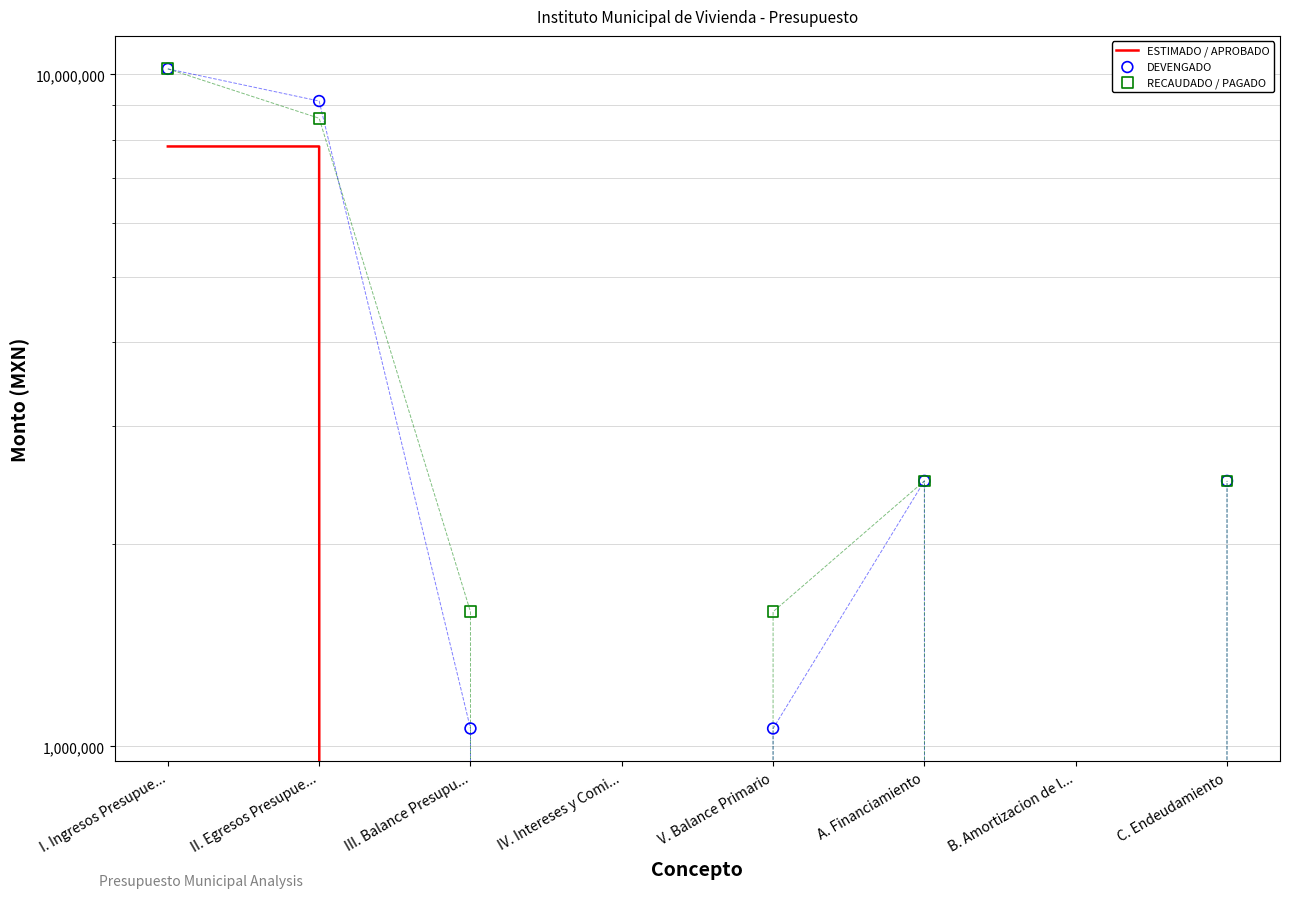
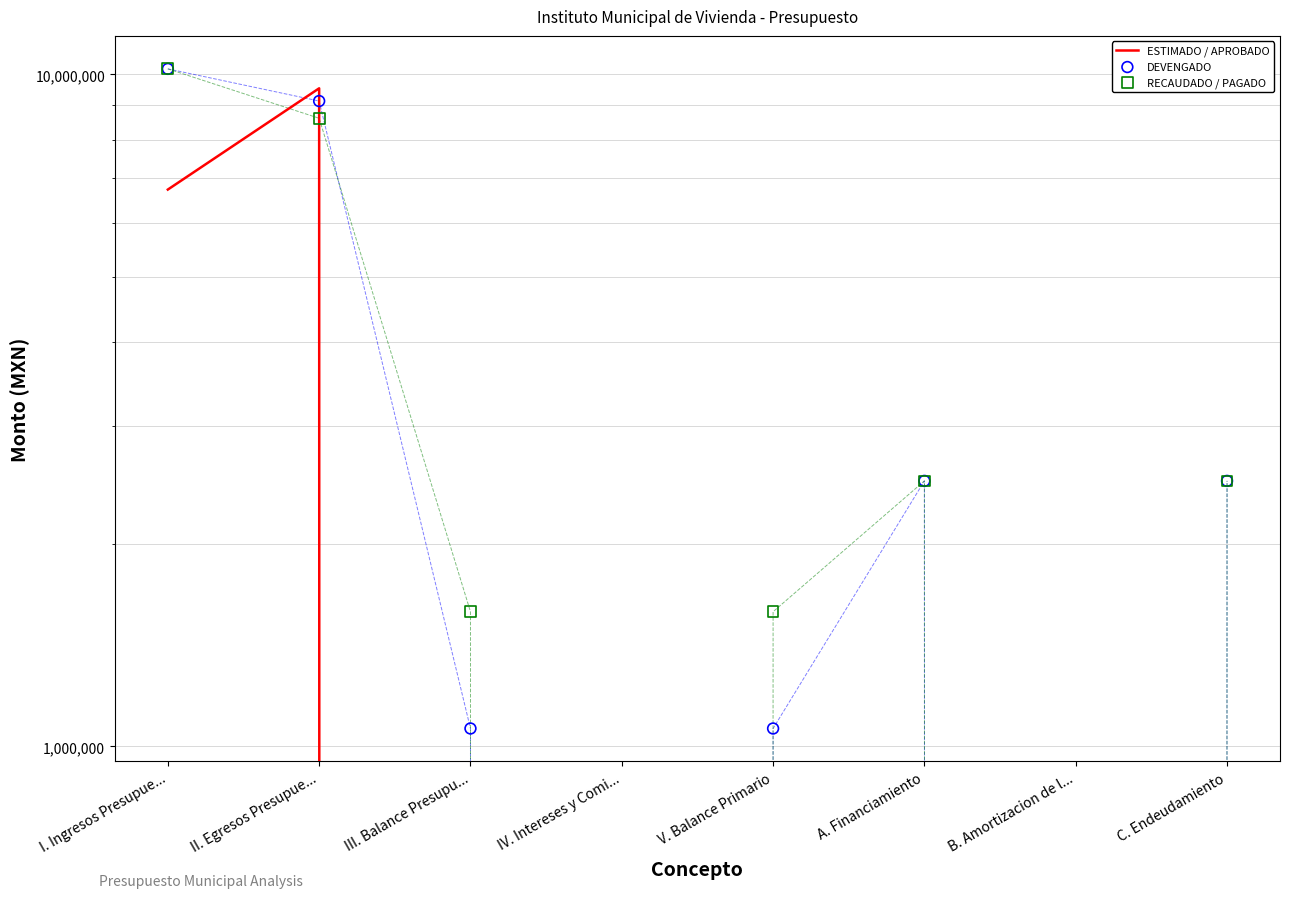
  {
    "ESTIMADO / APROBADO": {
-     "I. Ingresos Presupue...": "7,800,000",
-     "II. Egresos Presupue...": "7,800,000"
+     "I. Ingresos Presupue...": "6,700,000",
+     "II. Egresos Presupue...": "9,500,000"
    }
  }
